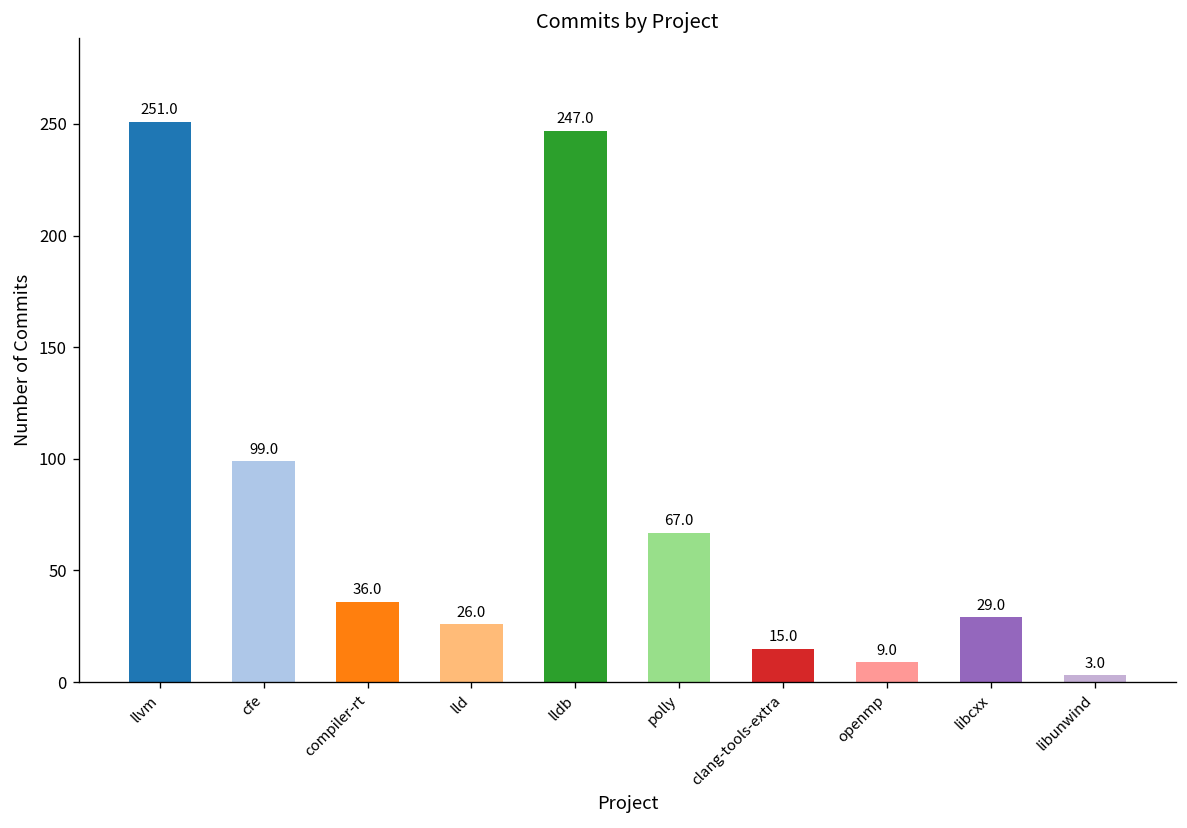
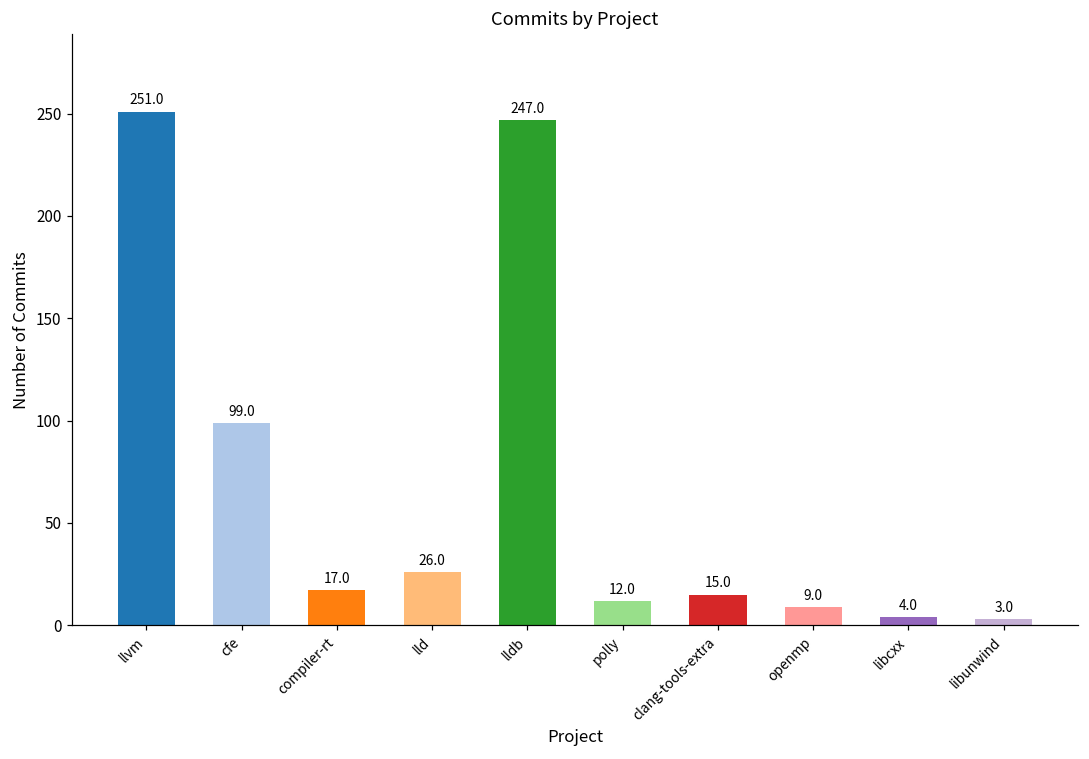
  {
    "llvm": 251.0,
    "cfe": 99.0,
-   "compiler-rt": 36.0,
+   "compiler-rt": 17.0,
    "lld": 26.0,
    "lldb": 247.0,
-   "polly": 67.0,
+   "polly": 12.0,
    "clang-tools-extra": 15.0,
    "openmp": 9.0,
-   "libcxx": 29.0,
+   "libcxx": 4.0,
    "libunwind": 3.0
  }
